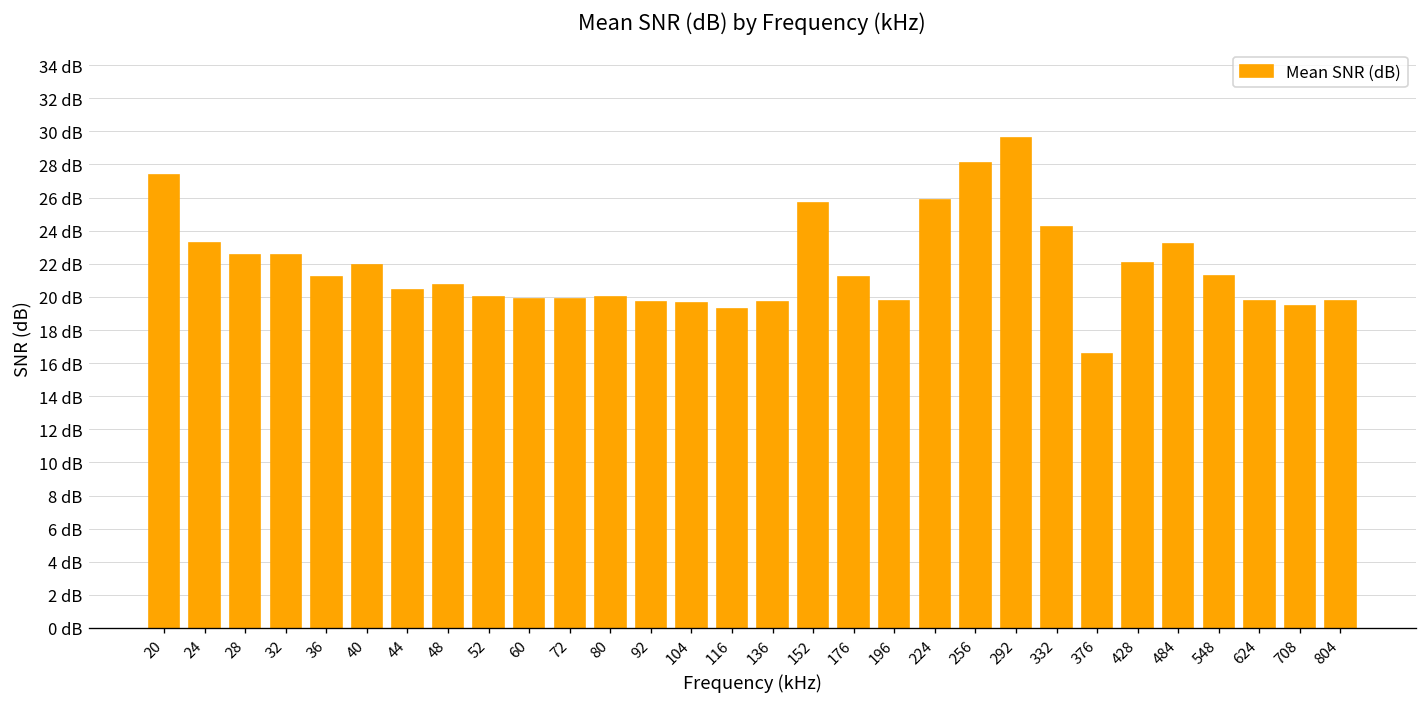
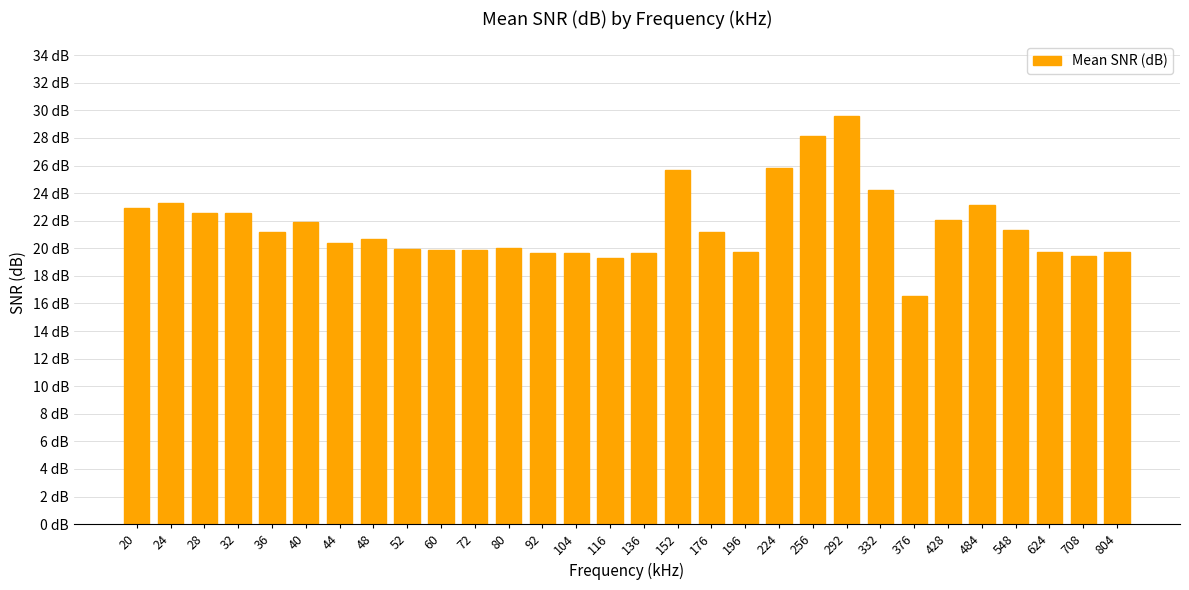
  {
-   "20": "27.4 dB",
+   "20": "22.9 dB",
    "24": "23.3 dB",
    "28": "22.5 dB",
    "32": "22.5 dB",
    "36": "21.2 dB",
    "40": "21.9 dB",
    "44": "20.4 dB",
    "48": "20.7 dB",
    "52": "20.0 dB",
    "60": "19.9 dB",
    "72": "19.9 dB",
    "80": "20.0 dB",
    "92": "19.7 dB",
    "104": "19.7 dB",
    "116": "19.3 dB",
    "136": "19.7 dB",
    "152": "25.7 dB",
    "176": "21.2 dB",
    "196": "19.7 dB",
    "224": "25.8 dB",
    "256": "28.1 dB",
    "292": "29.6 dB",
    "332": "24.2 dB",
    "376": "16.6 dB",
    "428": "22.1 dB",
    "484": "23.2 dB",
    "548": "21.3 dB",
    "624": "19.8 dB",
    "708": "19.5 dB",
    "804": "19.8 dB"
  }
